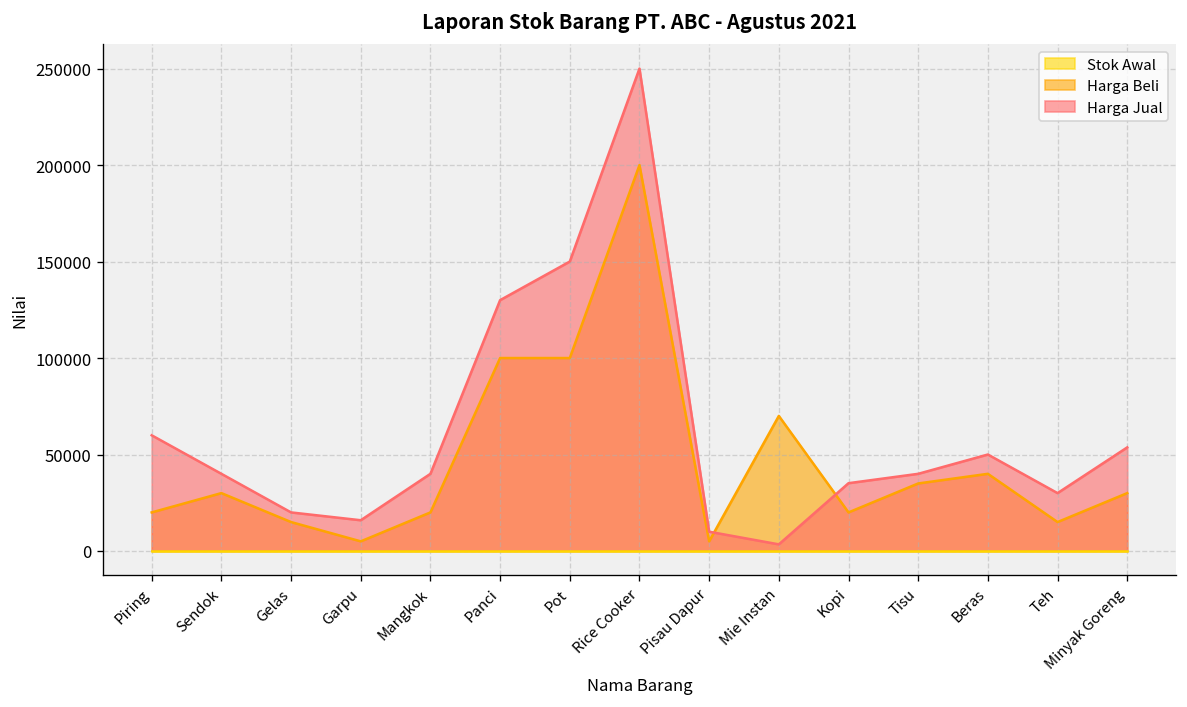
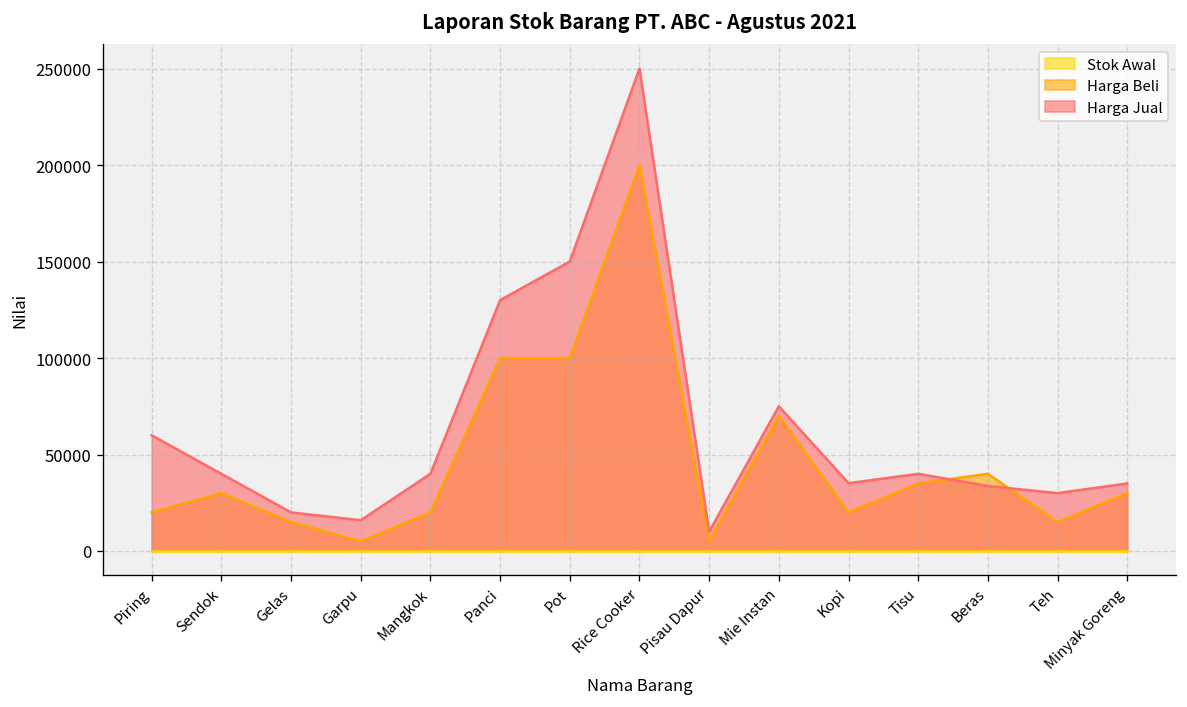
  {
    "Harga Jual": {
      "Piring": 60000,
      "Sendok": 40000,
      "Gelas": 20000,
      "Garpu": 16000,
      "Mangkok": 40000,
      "Panci": 130000,
      "Pot": 150000,
      "Rice Cooker": 250000,
      "Pisau Dapur": 10000,
-     "Mie Instan": 3000,
+     "Mie Instan": 75000,
      "Kopi": 35000,
      "Tisu": 40000,
-     "Beras": 50000,
+     "Beras": 34000,
      "Teh": 30000,
-     "Minyak Goreng": 54000
+     "Minyak Goreng": 35000
    }
  }
